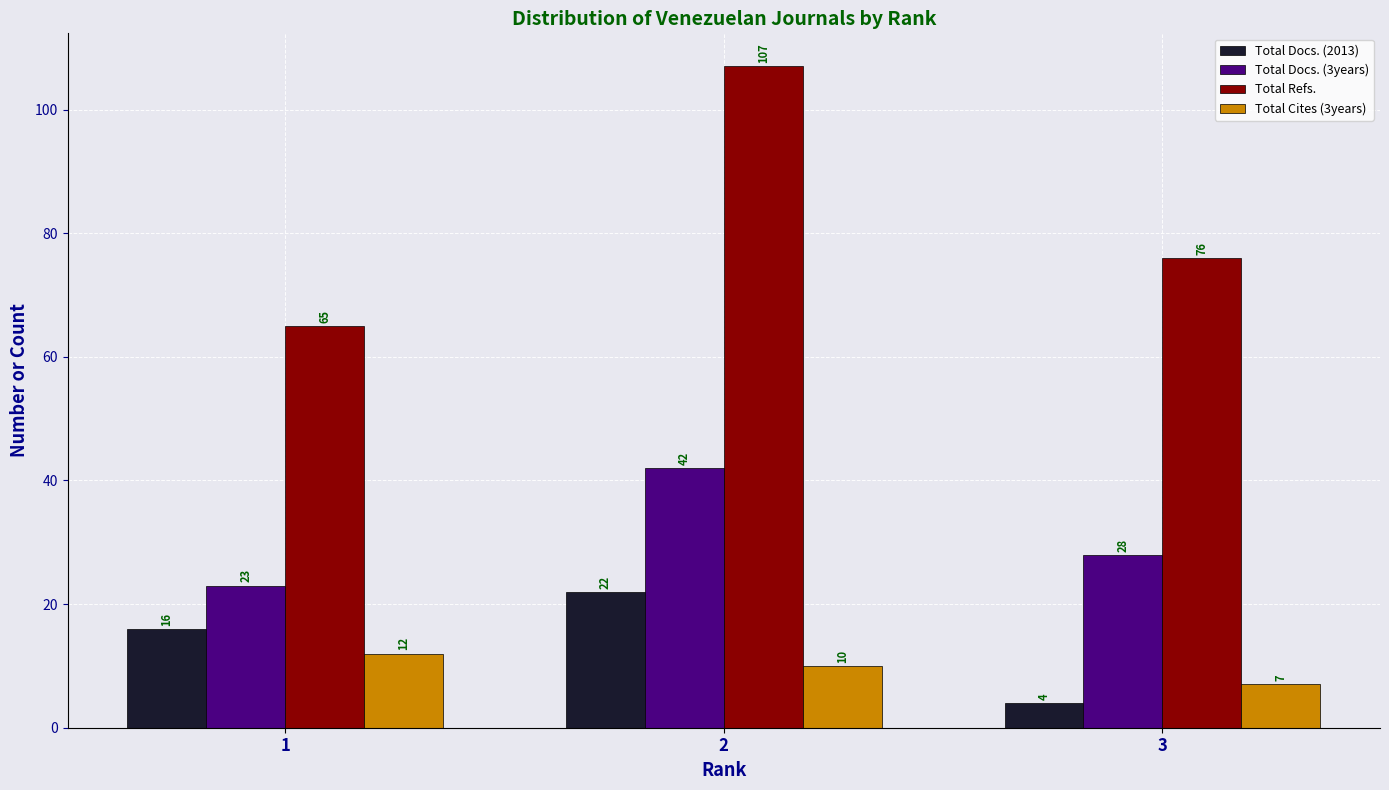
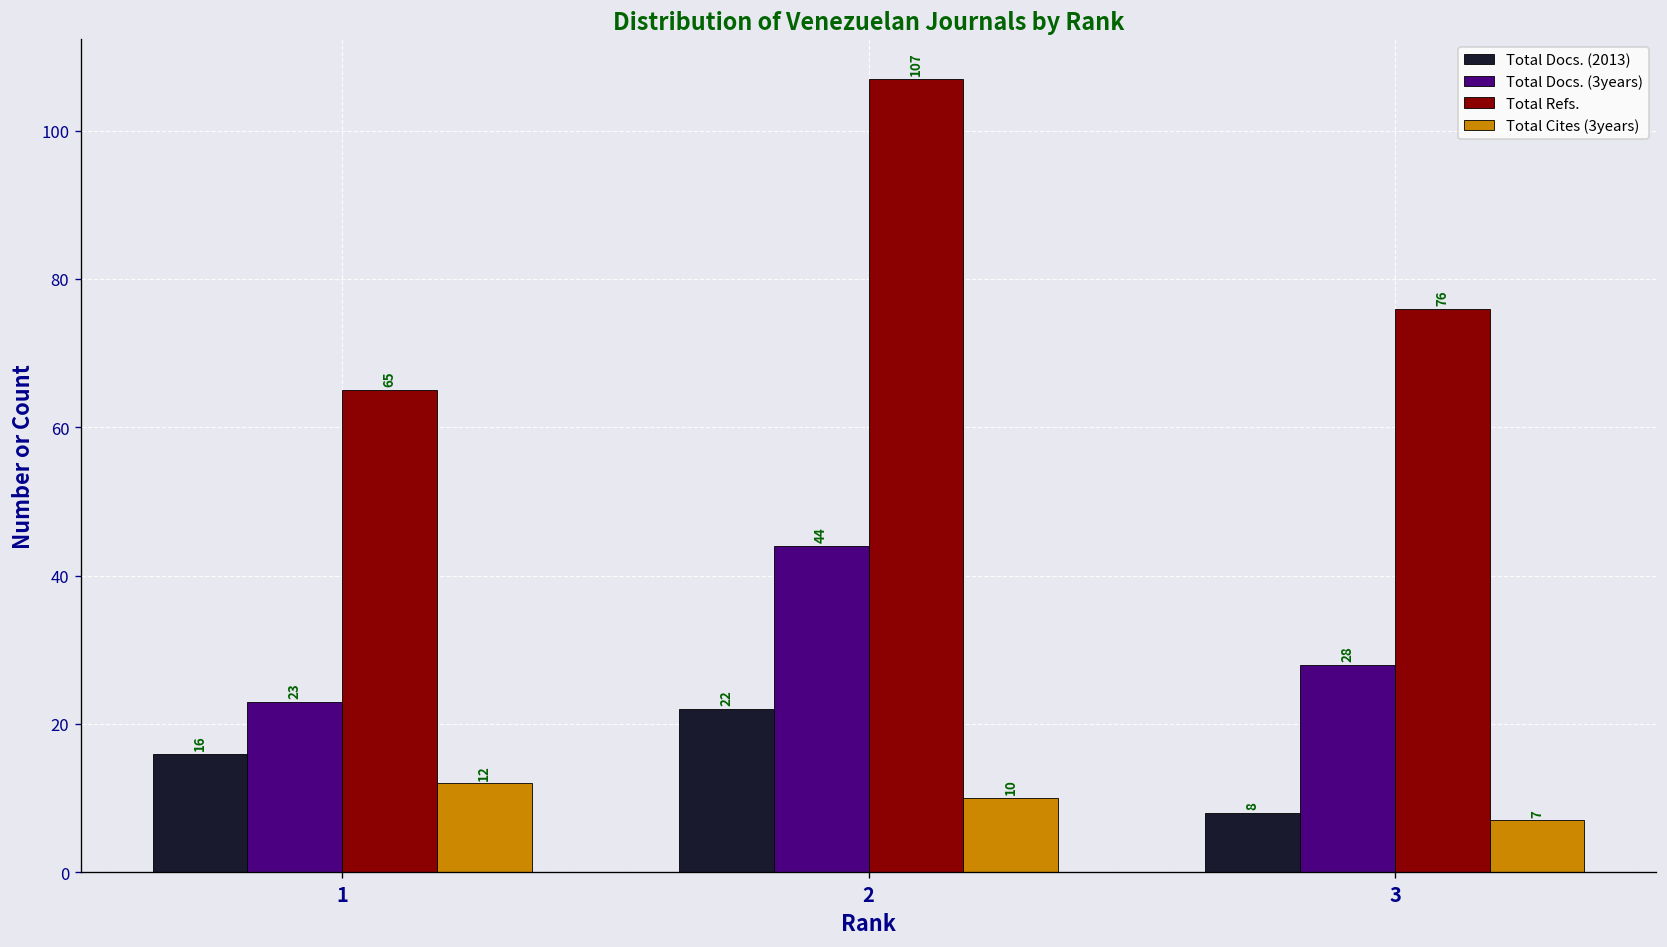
  {
    "Total Docs. (2013)": {
      "1": 16,
      "2": 22,
-     "3": 4
+     "3": 8
    },
    "Total Docs. (3years)": {
      "1": 23,
-     "2": 42,
+     "2": 44,
      "3": 28
    },
    "Total Refs.": {
      "1": 65,
      "2": 107,
      "3": 76
    },
    "Total Cites (3years)": {
      "1": 12,
      "2": 10,
      "3": 7
    }
  }
